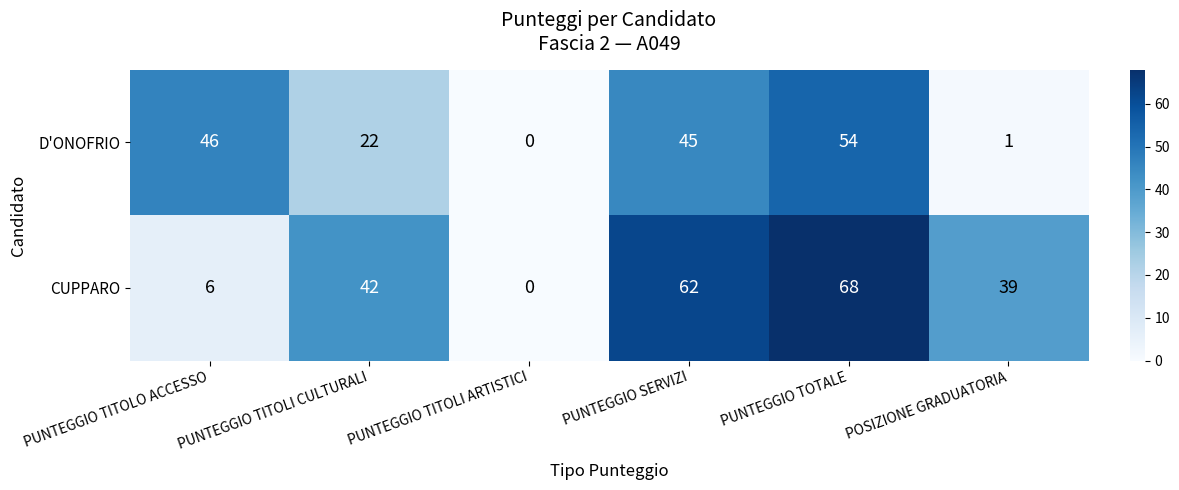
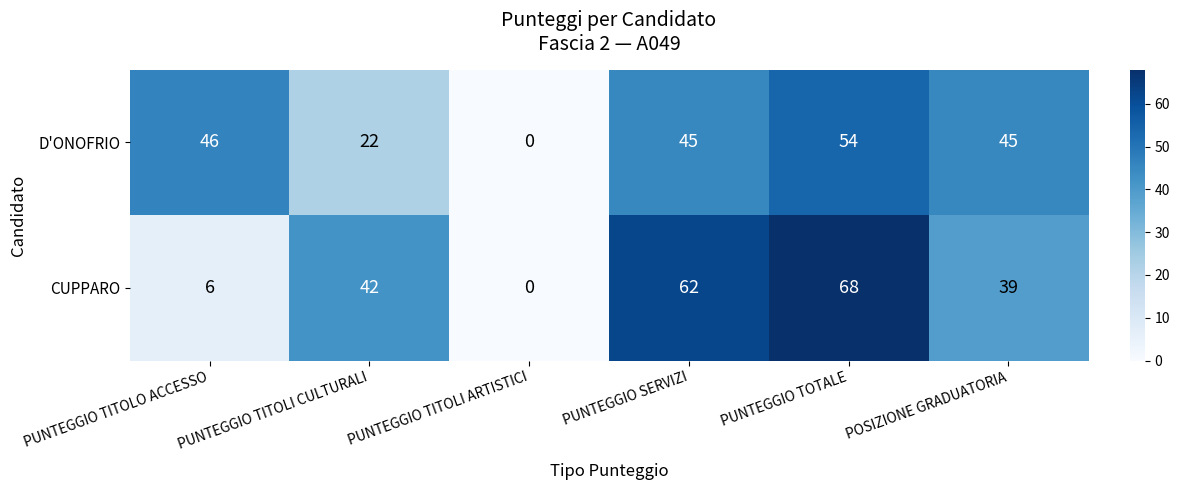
  {
    "D'ONOFRIO": {
      "PUNTEGGIO TITOLO ACCESSO": 46,
      "PUNTEGGIO TITOLI CULTURALI": 22,
      "PUNTEGGIO TITOLI ARTISTICI": 0,
      "PUNTEGGIO SERVIZI": 45,
      "PUNTEGGIO TOTALE": 54,
-     "POSIZIONE GRADUATORIA": 1
+     "POSIZIONE GRADUATORIA": 45
    },
    "CUPPARO": {
      "PUNTEGGIO TITOLO ACCESSO": 6,
      "PUNTEGGIO TITOLI CULTURALI": 42,
      "PUNTEGGIO TITOLI ARTISTICI": 0,
      "PUNTEGGIO SERVIZI": 62,
      "PUNTEGGIO TOTALE": 68,
      "POSIZIONE GRADUATORIA": 39
    }
  }
